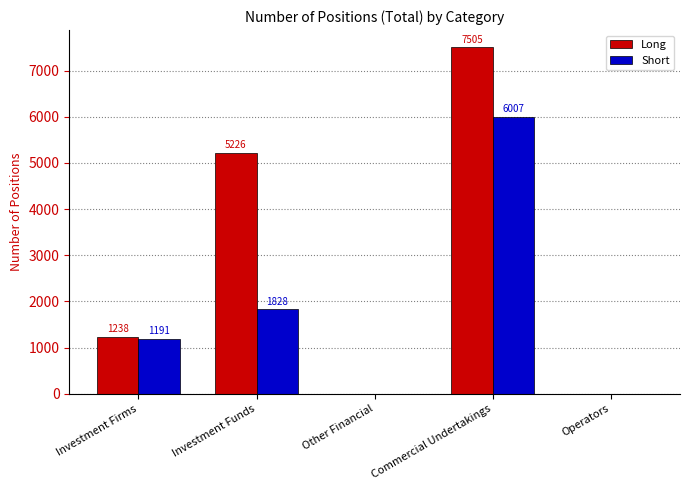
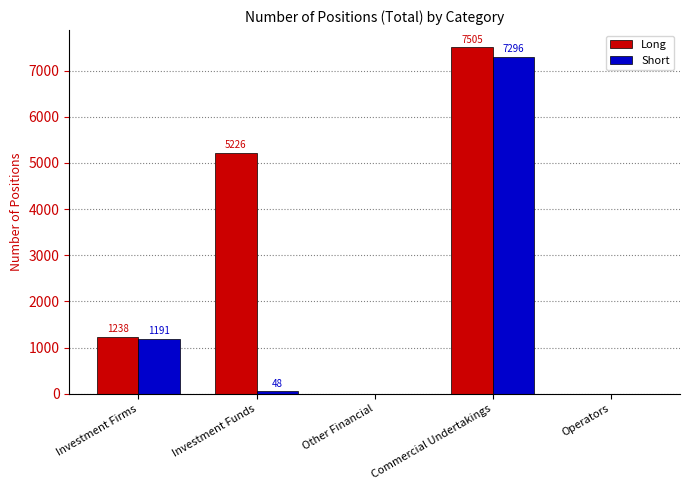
  {
    "Long": {
      "Investment Firms": 1238,
      "Investment Funds": 5226,
      "Commercial Undertakings": 7505
    },
    "Short": {
      "Investment Firms": 1191,
-     "Investment Funds": 1828,
-     "Commercial Undertakings": 6007
+     "Investment Funds": 48,
+     "Commercial Undertakings": 7296
    }
  }
